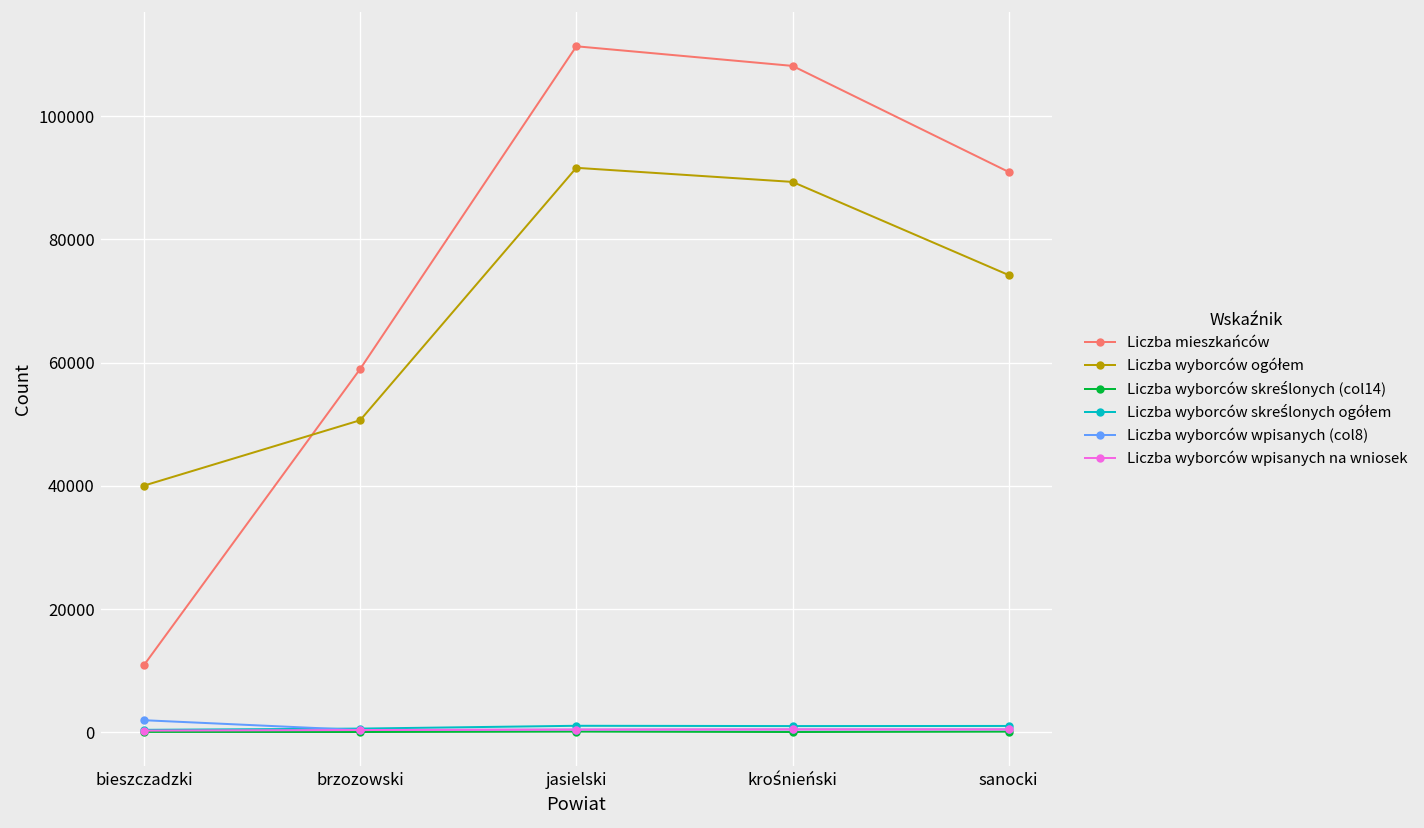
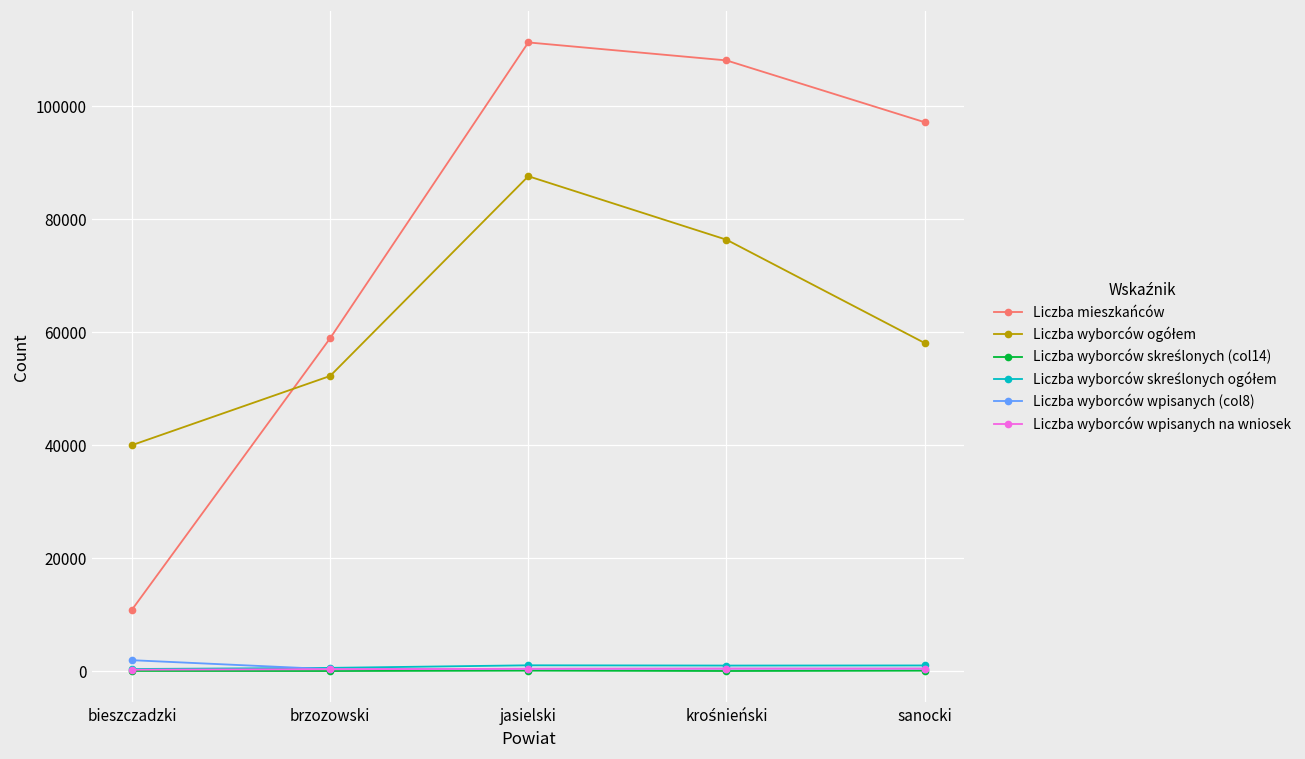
  {
    "Liczba mieszkańców": {
      "bieszczadzki": 11000,
      "brzozowski": 59000,
      "jasielski": 111000,
      "krośnieński": 108000,
-     "sanocki": 91000
+     "sanocki": 97000
    },
    "Liczba wyborców ogółem": {
      "bieszczadzki": 40000,
-     "brzozowski": 51000,
-     "jasielski": 92000,
-     "krośnieński": 89000,
-     "sanocki": 74000
+     "brzozowski": 52000,
+     "jasielski": 88000,
+     "krośnieński": 76000,
+     "sanocki": 58000
    },
    "Liczba wyborców skreślonych ogółem": {
      "jasielski": 1000,
      "krośnieński": 1000,
      "sanocki": 1000
    },
    "Liczba wyborców wpisanych (col8)": {
      "bieszczadzki": 2000
    }
  }
